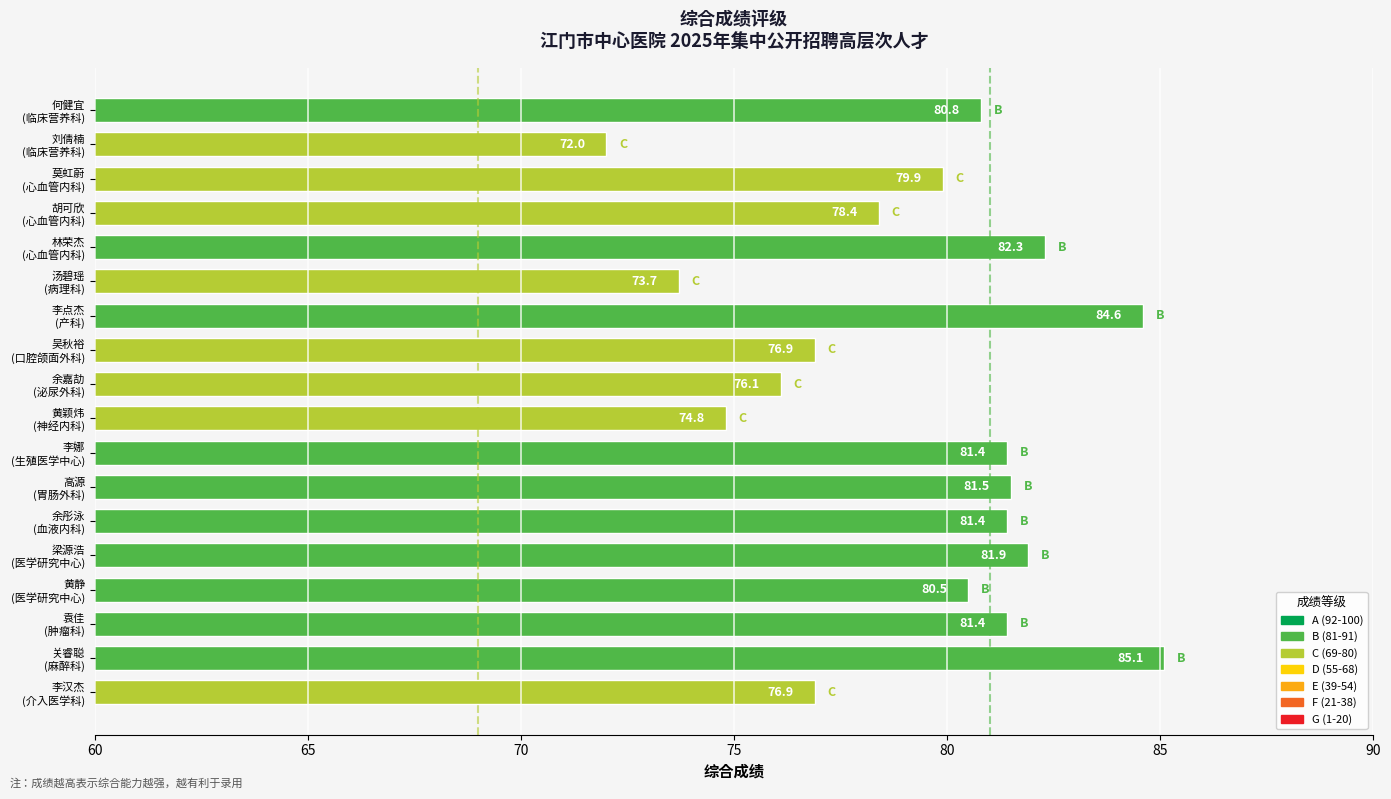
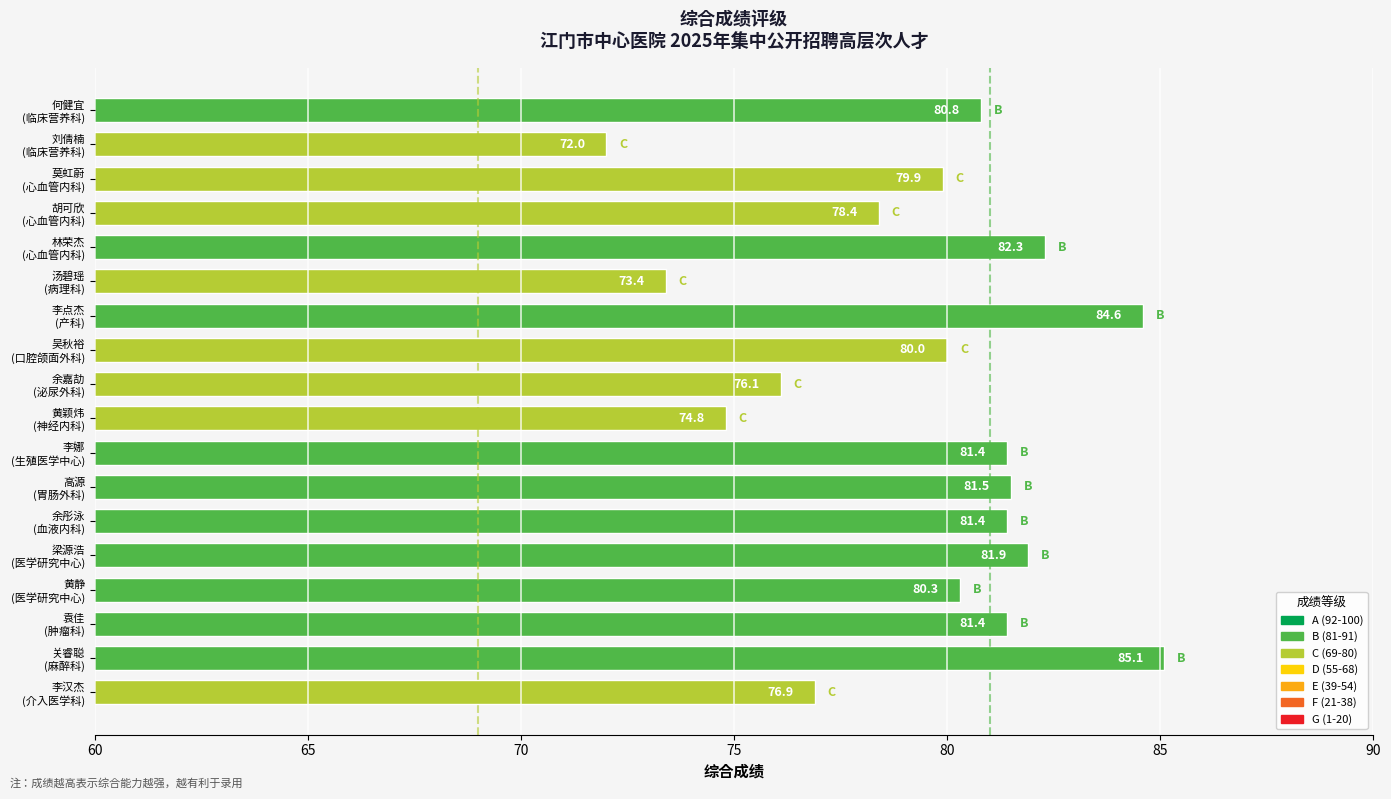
  {
    "何健宜 (临床营养科)": 80.8,
    "刘倩楠 (临床营养科)": 72.0,
    "莫虹蔚 (心血管内科)": 79.9,
    "胡可欣 (心血管内科)": 78.4,
    "林荣杰 (心血管内科)": 82.3,
-   "汤碧瑶 (病理科)": 73.7,
+   "汤碧瑶 (病理科)": 73.4,
    "李点杰 (产科)": 84.6,
-   "吴秋裕 (口腔颌面外科)": 76.9,
+   "吴秋裕 (口腔颌面外科)": 80.0,
    "余嘉劼 (泌尿外科)": 76.1,
    "黄颖炜 (神经内科)": 74.8,
    "李娜 (生殖医学中心)": 81.4,
    "高源 (胃肠外科)": 81.5,
    "余彤泳 (血液内科)": 81.4,
    "梁源浩 (医学研究中心)": 81.9,
-   "黄静 (医学研究中心)": 80.5,
+   "黄静 (医学研究中心)": 80.3,
    "袁佳 (肿瘤科)": 81.4,
    "关睿聪 (麻醉科)": 85.1,
    "李汉杰 (介入医学科)": 76.9
  }
